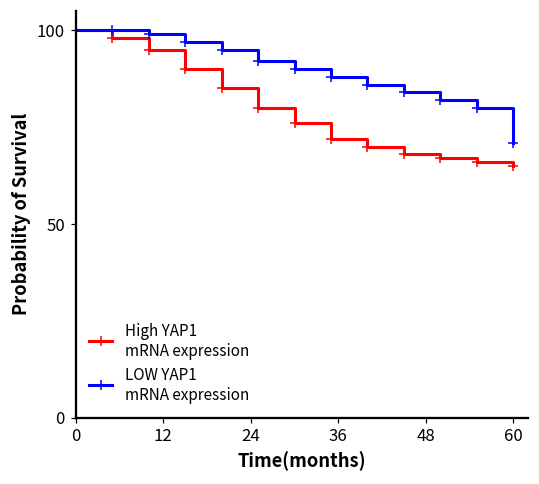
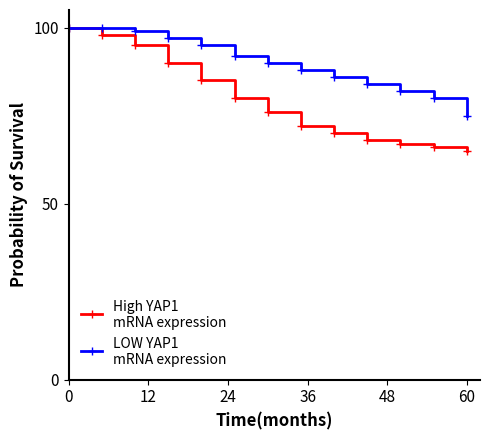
  {
    "High YAP1 mRNA expression": {
      "60": 65
    },
    "LOW YAP1 mRNA expression": {
-     "60": 71
+     "60": 75
    }
  }
